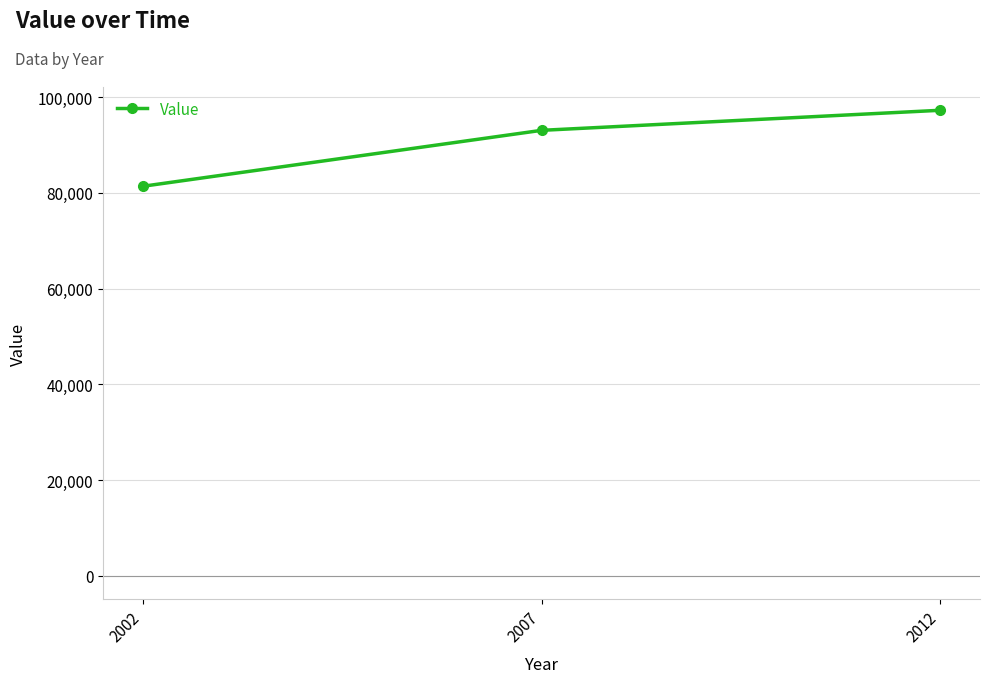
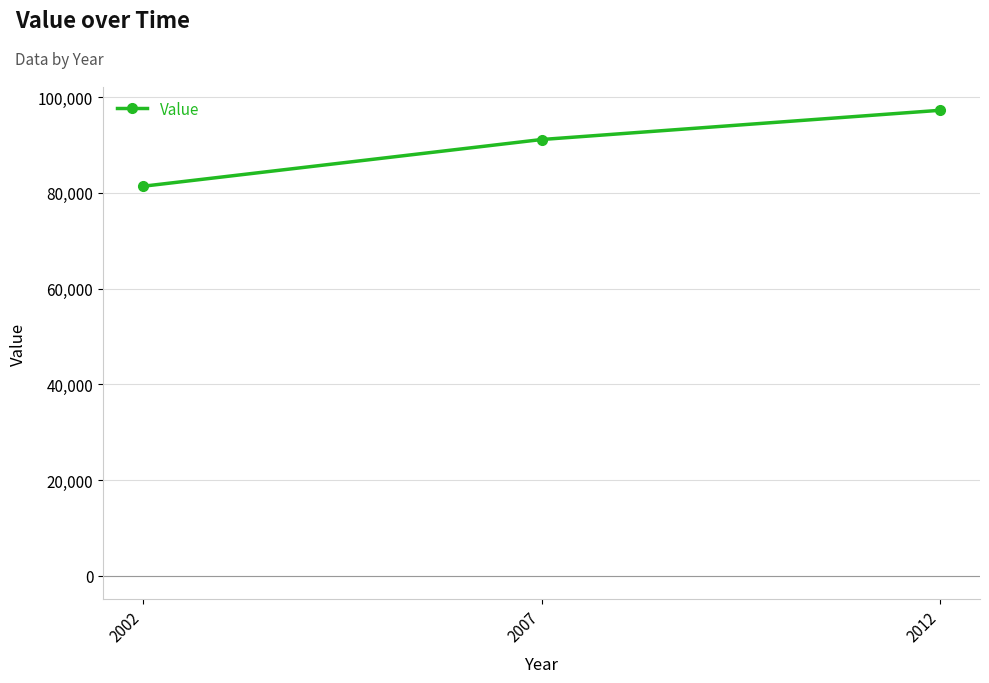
  {
    "2002": "81,000",
-   "2007": "93,000",
+   "2007": "91,000",
    "2012": "97,000"
  }
